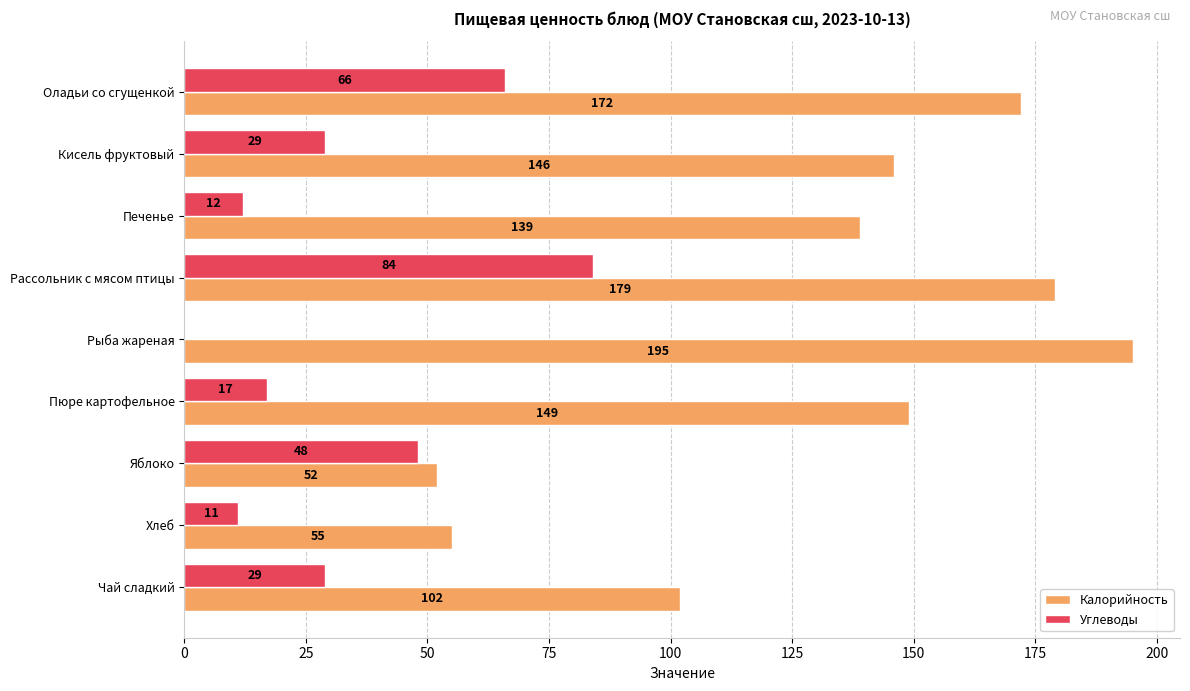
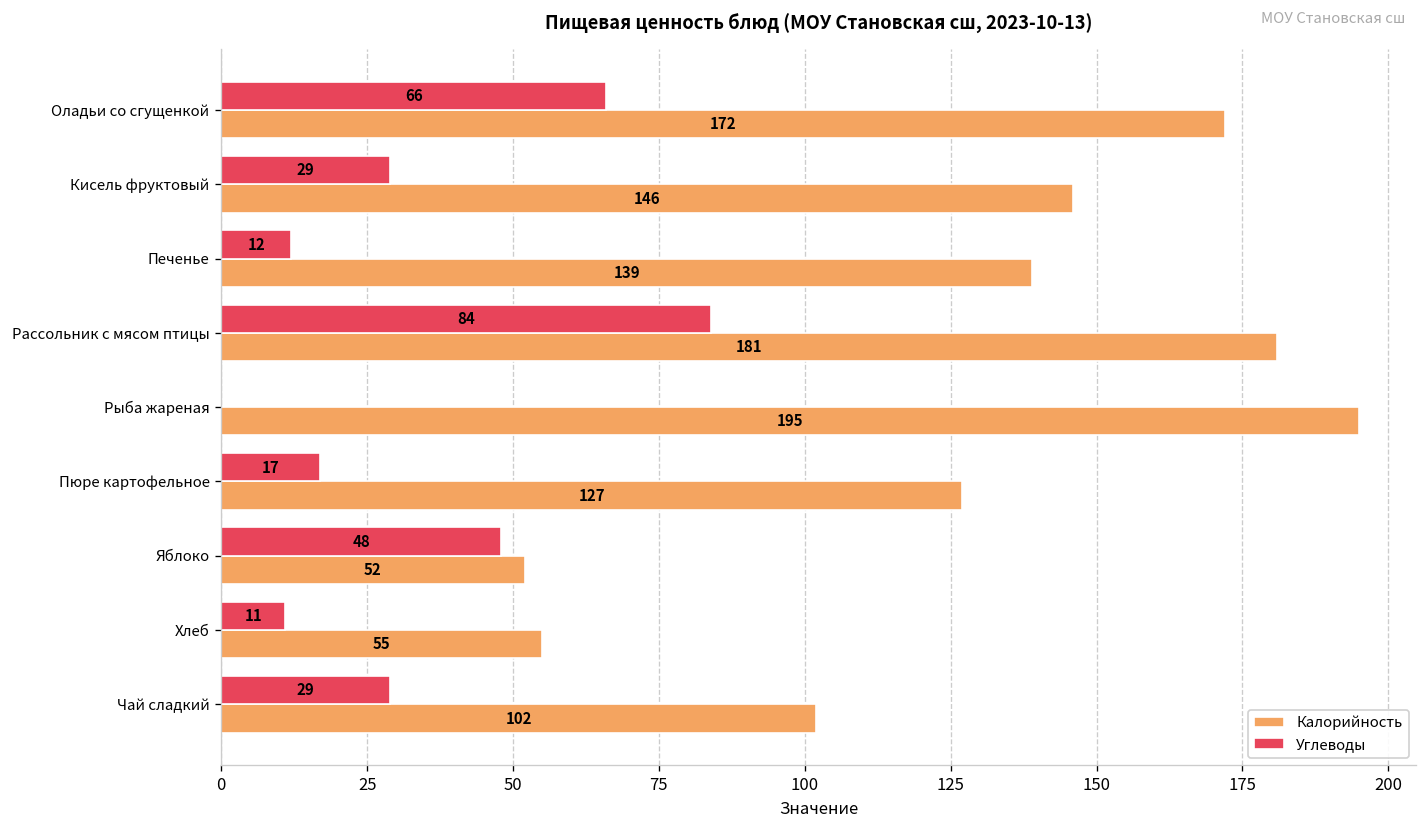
  {
    "Калорийность": {
      "Оладьи со сгущенкой": 172,
      "Кисель фруктовый": 146,
      "Печенье": 139,
-     "Рассольник с мясом птицы": 179,
+     "Рассольник с мясом птицы": 181,
      "Рыба жареная": 195,
-     "Пюре картофельное": 149,
+     "Пюре картофельное": 127,
      "Яблоко": 52,
      "Хлеб": 55,
      "Чай сладкий": 102
    },
    "Углеводы": {
      "Оладьи со сгущенкой": 66,
      "Кисель фруктовый": 29,
      "Печенье": 12,
      "Рассольник с мясом птицы": 84,
      "Пюре картофельное": 17,
      "Яблоко": 48,
      "Хлеб": 11,
      "Чай сладкий": 29
    }
  }
